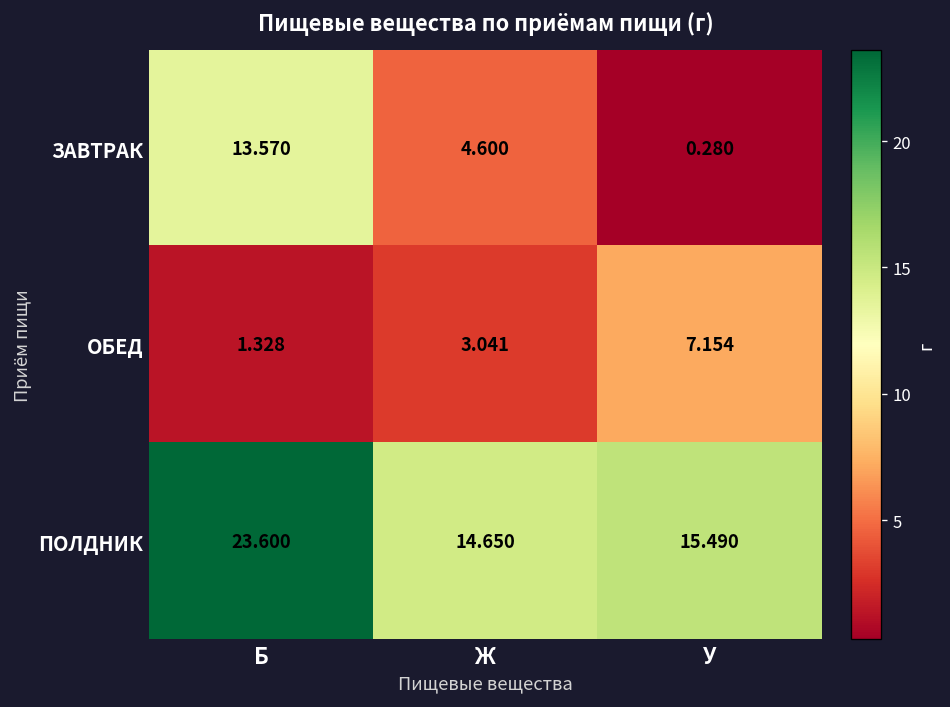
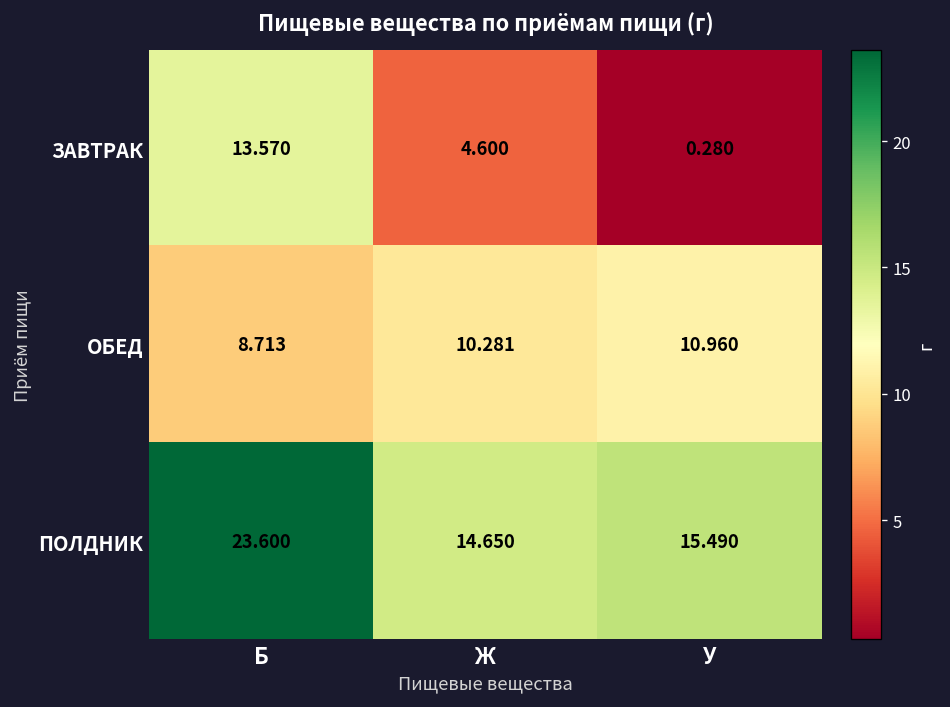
  {
    "ЗАВТРАК": {
      "Б": 13.570,
      "Ж": 4.600,
      "У": 0.280
    },
    "ОБЕД": {
-     "Б": 1.328,
-     "Ж": 3.041,
-     "У": 7.154
+     "Б": 8.713,
+     "Ж": 10.281,
+     "У": 10.960
    },
    "ПОЛДНИК": {
      "Б": 23.600,
      "Ж": 14.650,
      "У": 15.490
    }
  }
